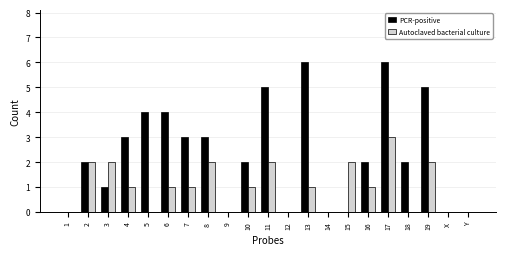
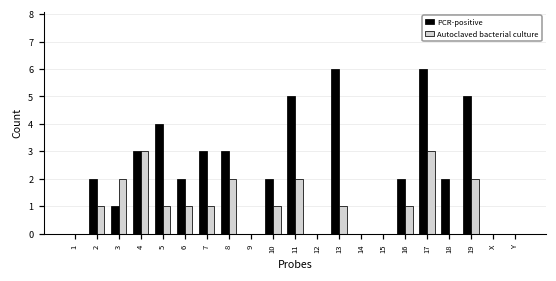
  {
    "PCR-positive": {
      "1": 0,
      "2": 2,
      "3": 1,
      "4": 3,
      "5": 4,
-     "6": 4,
+     "6": 2,
      "7": 3,
      "8": 3,
      "9": 0,
      "10": 2,
      "11": 5,
      "12": 0,
      "13": 6,
      "14": 0,
      "15": 0,
      "16": 2,
      "17": 6,
      "18": 2,
      "19": 5,
      "X": 0,
      "Y": 0
    },
    "Autoclaved bacterial culture": {
      "1": 0,
-     "2": 2,
+     "2": 1,
      "3": 2,
-     "4": 1,
-     "5": 0,
+     "4": 3,
+     "5": 1,
      "6": 1,
      "7": 1,
      "8": 2,
      "9": 0,
      "10": 1,
      "11": 2,
      "12": 0,
      "13": 1,
      "14": 0,
-     "15": 2,
+     "15": 0,
      "16": 1,
      "17": 3,
      "18": 0,
      "19": 2,
      "X": 0,
      "Y": 0
    }
  }
